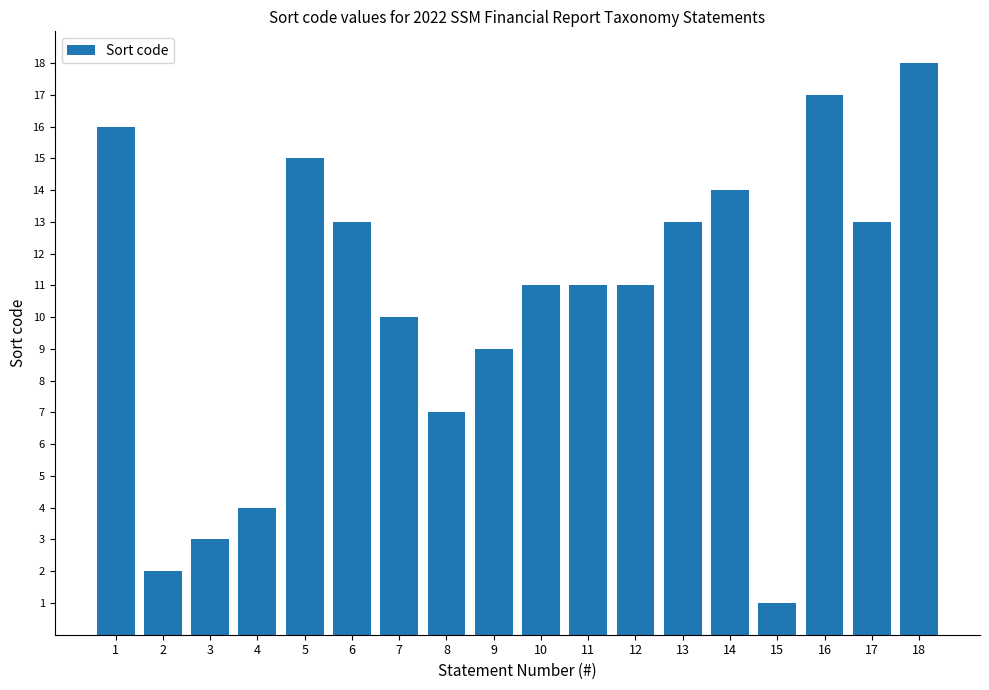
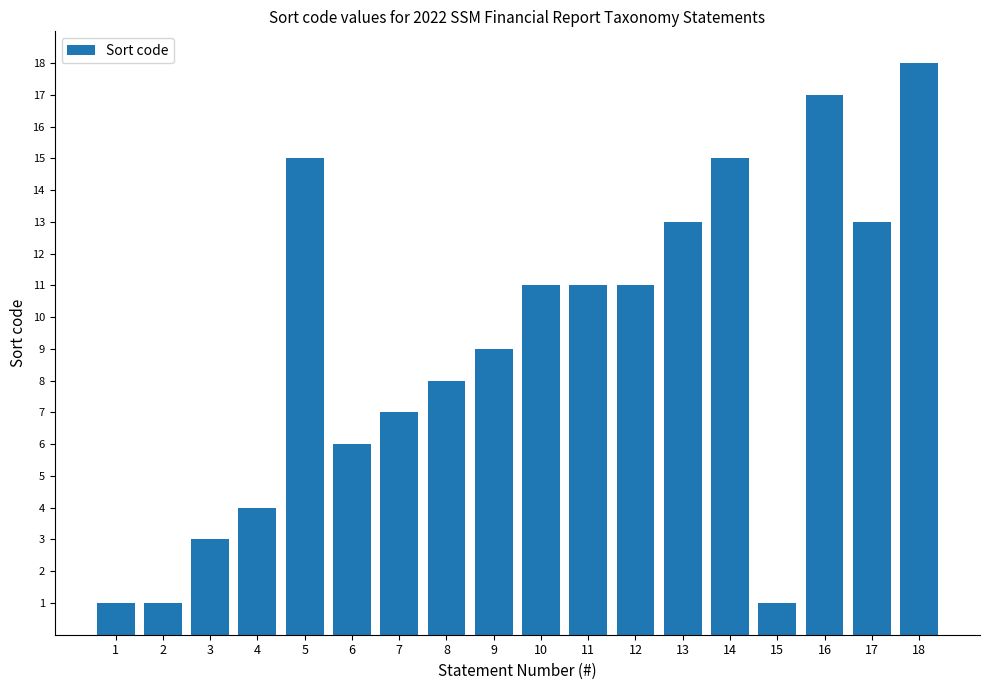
  {
-   "1": 16,
-   "2": 2,
+   "1": 1,
+   "2": 1,
    "3": 3,
    "4": 4,
    "5": 15,
-   "6": 13,
-   "7": 10,
-   "8": 7,
+   "6": 6,
+   "7": 7,
+   "8": 8,
    "9": 9,
    "10": 11,
    "11": 11,
    "12": 11,
    "13": 13,
-   "14": 14,
+   "14": 15,
    "15": 1,
    "16": 17,
    "17": 13,
    "18": 18
  }
